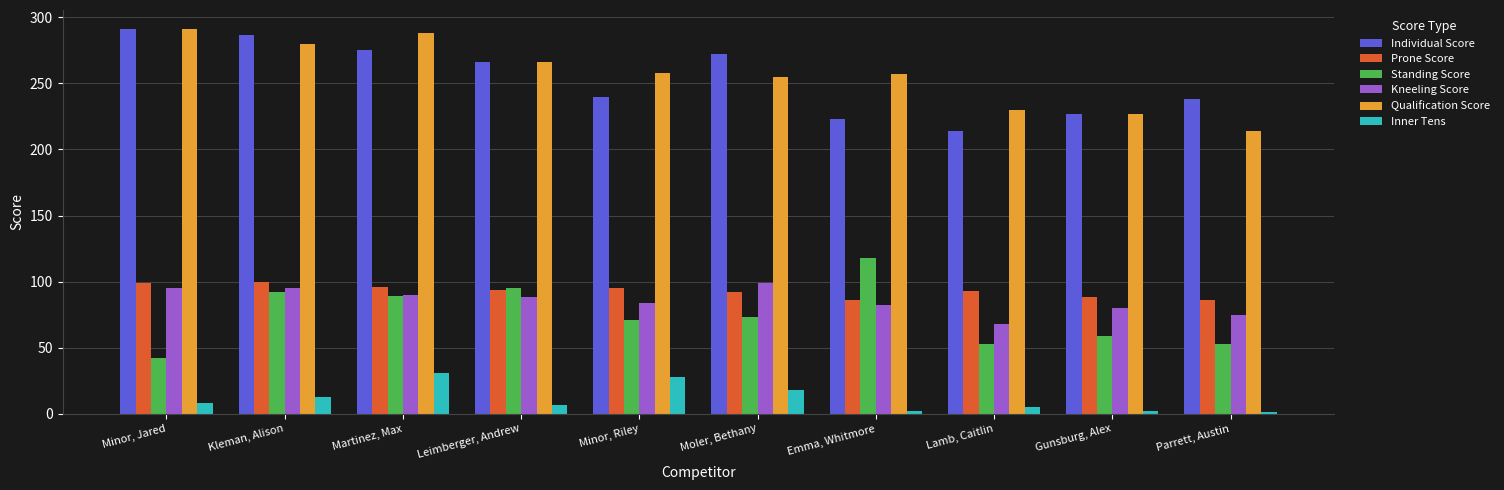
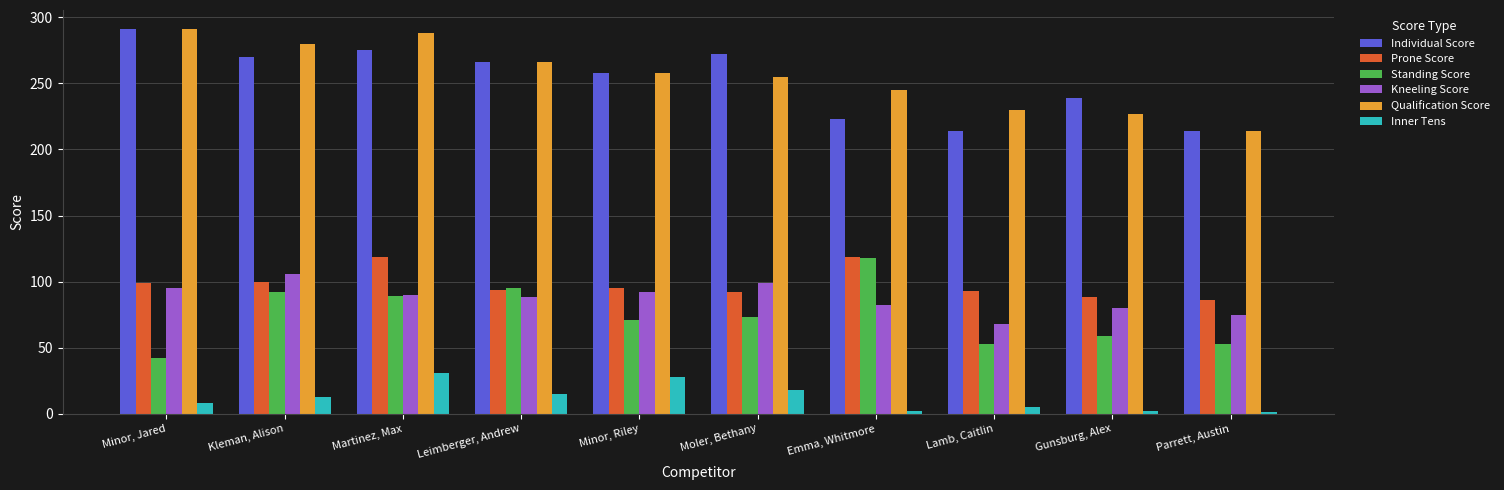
  {
    "Individual Score": {
      "Minor, Jared": 291,
-     "Kleman, Alison": 287,
+     "Kleman, Alison": 270,
      "Martinez, Max": 275,
      "Leimberger, Andrew": 266,
-     "Minor, Riley": 240,
+     "Minor, Riley": 258,
      "Moler, Bethany": 272,
      "Emma, Whitmore": 223,
      "Lamb, Caitlin": 214,
-     "Gunsburg, Alex": 227,
-     "Parrett, Austin": 238
+     "Gunsburg, Alex": 239,
+     "Parrett, Austin": 214
    },
    "Prone Score": {
      "Minor, Jared": 99,
      "Kleman, Alison": 100,
-     "Martinez, Max": 96,
+     "Martinez, Max": 119,
      "Leimberger, Andrew": 94,
      "Minor, Riley": 95,
      "Moler, Bethany": 92,
-     "Emma, Whitmore": 86,
+     "Emma, Whitmore": 119,
      "Lamb, Caitlin": 93,
      "Gunsburg, Alex": 88,
      "Parrett, Austin": 86
    },
    "Standing Score": {
      "Minor, Jared": 42,
      "Kleman, Alison": 92,
      "Martinez, Max": 89,
      "Leimberger, Andrew": 95,
      "Minor, Riley": 71,
      "Moler, Bethany": 73,
      "Emma, Whitmore": 118,
      "Lamb, Caitlin": 53,
      "Gunsburg, Alex": 59,
      "Parrett, Austin": 53
    },
    "Kneeling Score": {
      "Minor, Jared": 95,
-     "Kleman, Alison": 95,
+     "Kleman, Alison": 106,
      "Martinez, Max": 90,
      "Leimberger, Andrew": 88,
-     "Minor, Riley": 84,
+     "Minor, Riley": 92,
      "Moler, Bethany": 99,
      "Emma, Whitmore": 82,
      "Lamb, Caitlin": 68,
      "Gunsburg, Alex": 80,
      "Parrett, Austin": 75
    },
    "Qualification Score": {
      "Minor, Jared": 291,
      "Kleman, Alison": 280,
      "Martinez, Max": 288,
      "Leimberger, Andrew": 266,
      "Minor, Riley": 258,
      "Moler, Bethany": 255,
-     "Emma, Whitmore": 257,
+     "Emma, Whitmore": 245,
      "Lamb, Caitlin": 230,
      "Gunsburg, Alex": 227,
      "Parrett, Austin": 214
    },
    "Inner Tens": {
      "Minor, Jared": 8,
      "Kleman, Alison": 13,
      "Martinez, Max": 31,
-     "Leimberger, Andrew": 7,
+     "Leimberger, Andrew": 15,
      "Minor, Riley": 28,
      "Moler, Bethany": 18,
      "Emma, Whitmore": 2,
      "Lamb, Caitlin": 5,
      "Gunsburg, Alex": 2
    }
  }
